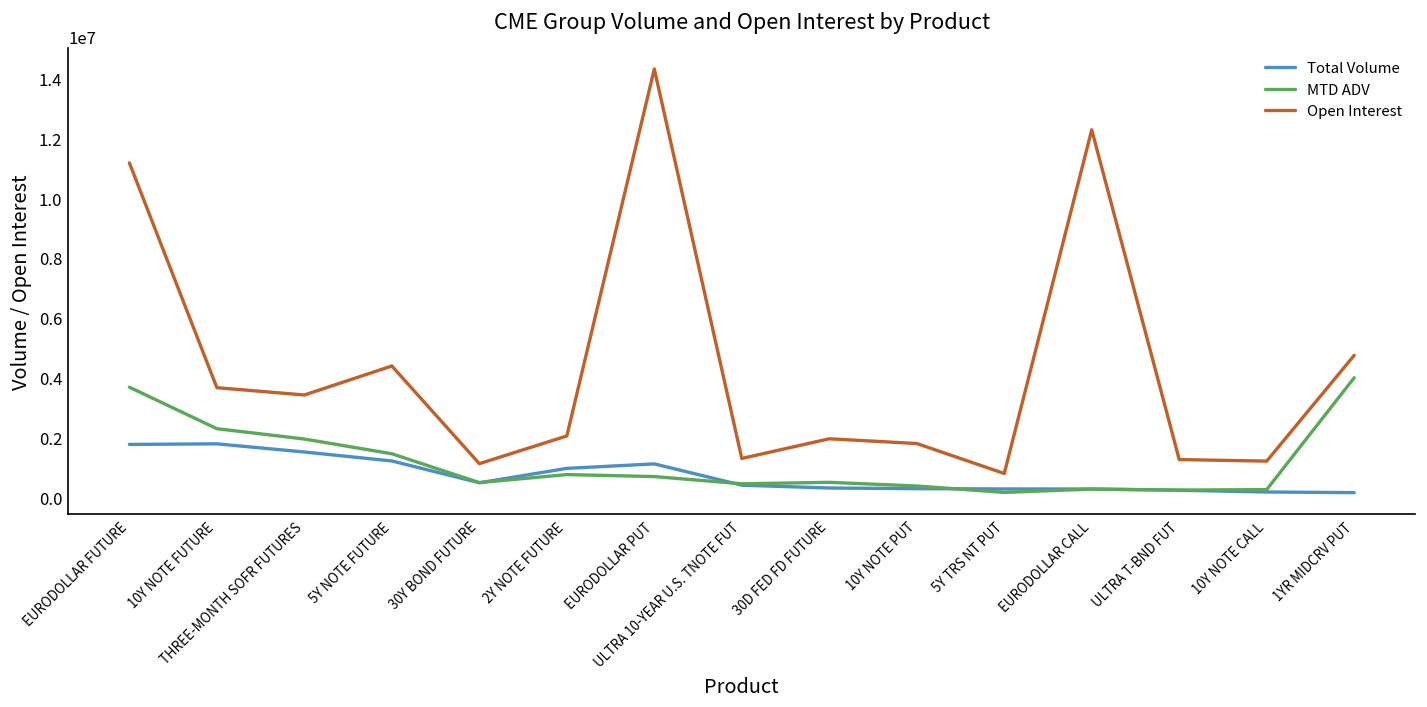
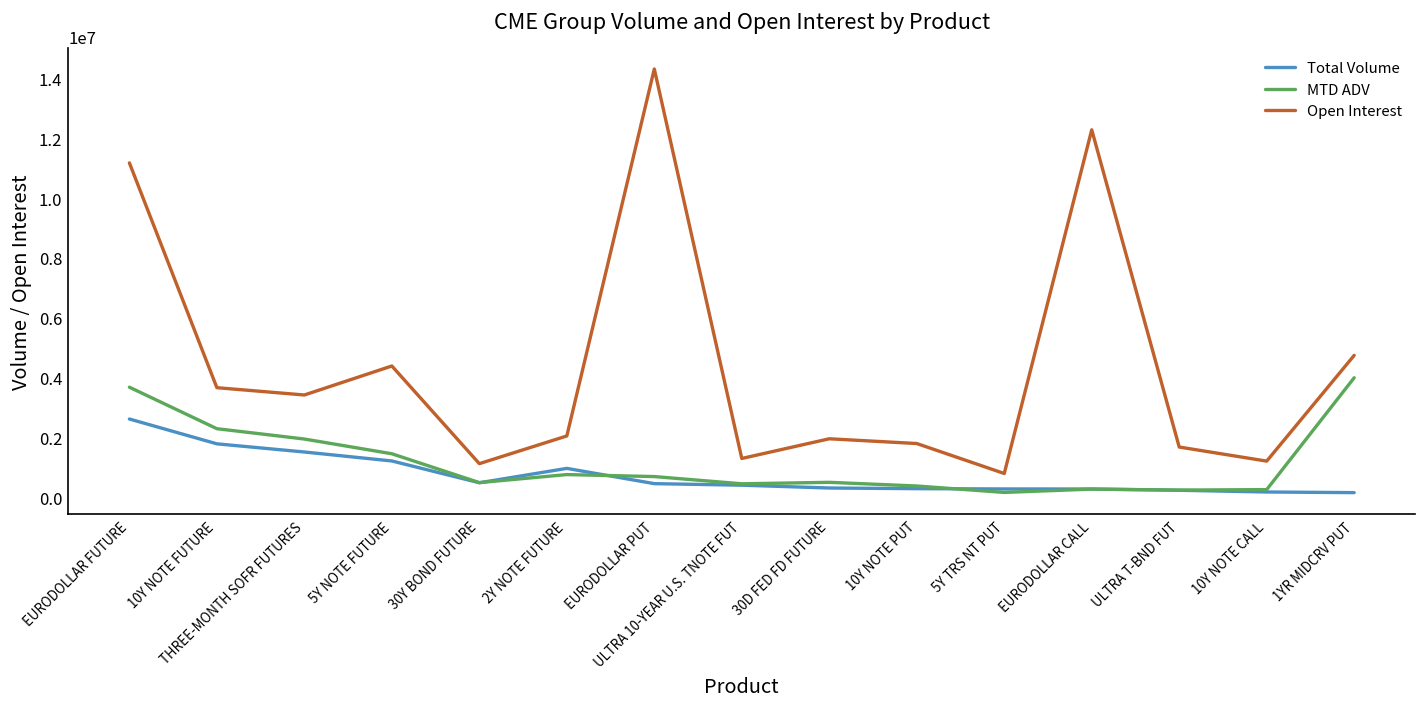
  {
    "Total Volume": {
-     "EURODOLLAR FUTURE": 1800000,
+     "EURODOLLAR FUTURE": 2600000,
      "10Y NOTE FUTURE": 1800000,
      "THREE-MONTH SOFR FUTURES": 1500000,
      "5Y NOTE FUTURE": 1200000,
      "2Y NOTE FUTURE": 1000000,
-     "EURODOLLAR PUT": 1100000,
+     "EURODOLLAR PUT": 400000,
      "30D FED FD FUTURE": 300000,
      "5Y TRS NT PUT": 300000,
      "1YR MIDCRV PUT": 100000
    },
    "MTD ADV": {
      "EURODOLLAR FUTURE": 3700000,
      "10Y NOTE FUTURE": 2300000,
      "THREE-MONTH SOFR FUTURES": 1900000,
      "5Y NOTE FUTURE": 1400000,
      "2Y NOTE FUTURE": 800000,
      "EURODOLLAR PUT": 700000,
      "30D FED FD FUTURE": 500000,
      "5Y TRS NT PUT": 200000,
      "1YR MIDCRV PUT": 4000000
    },
    "Open Interest": {
      "EURODOLLAR FUTURE": 11200000,
      "10Y NOTE FUTURE": 3700000,
      "THREE-MONTH SOFR FUTURES": 3400000,
      "5Y NOTE FUTURE": 4400000,
      "30Y BOND FUTURE": 1100000,
      "2Y NOTE FUTURE": 2000000,
      "EURODOLLAR PUT": 14300000,
      "ULTRA 10-YEAR U.S. TNOTE FUT": 1300000,
      "30D FED FD FUTURE": 2000000,
      "10Y NOTE PUT": 1800000,
      "5Y TRS NT PUT": 800000,
      "EURODOLLAR CALL": 12300000,
-     "ULTRA T-BND FUT": 1300000,
+     "ULTRA T-BND FUT": 1700000,
      "10Y NOTE CALL": 1200000,
      "1YR MIDCRV PUT": 4700000
    }
  }
